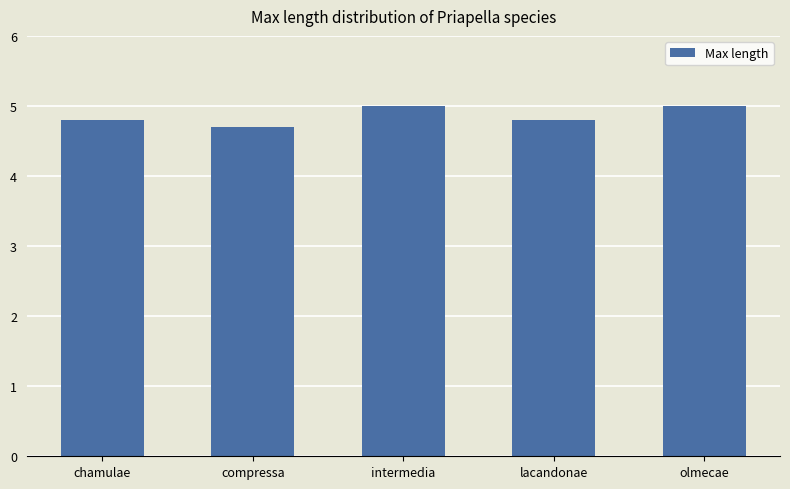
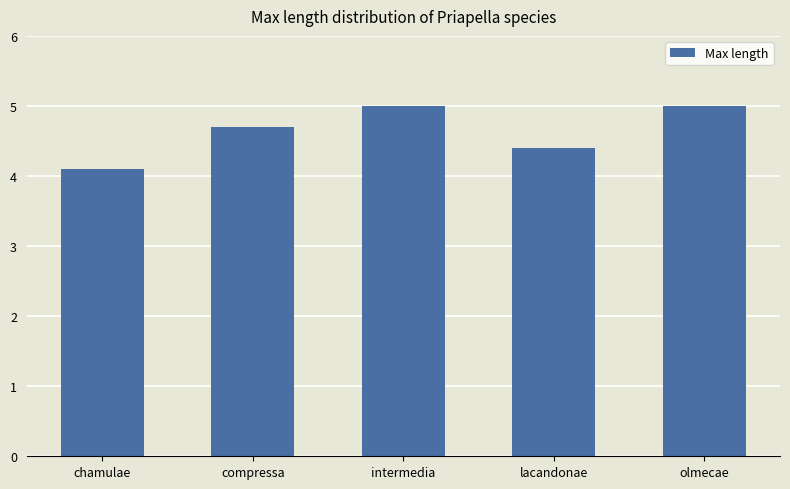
  {
-   "chamulae": 4.8,
+   "chamulae": 4.1,
    "compressa": 4.7,
    "intermedia": 5.0,
-   "lacandonae": 4.8,
+   "lacandonae": 4.4,
    "olmecae": 5.0
  }
